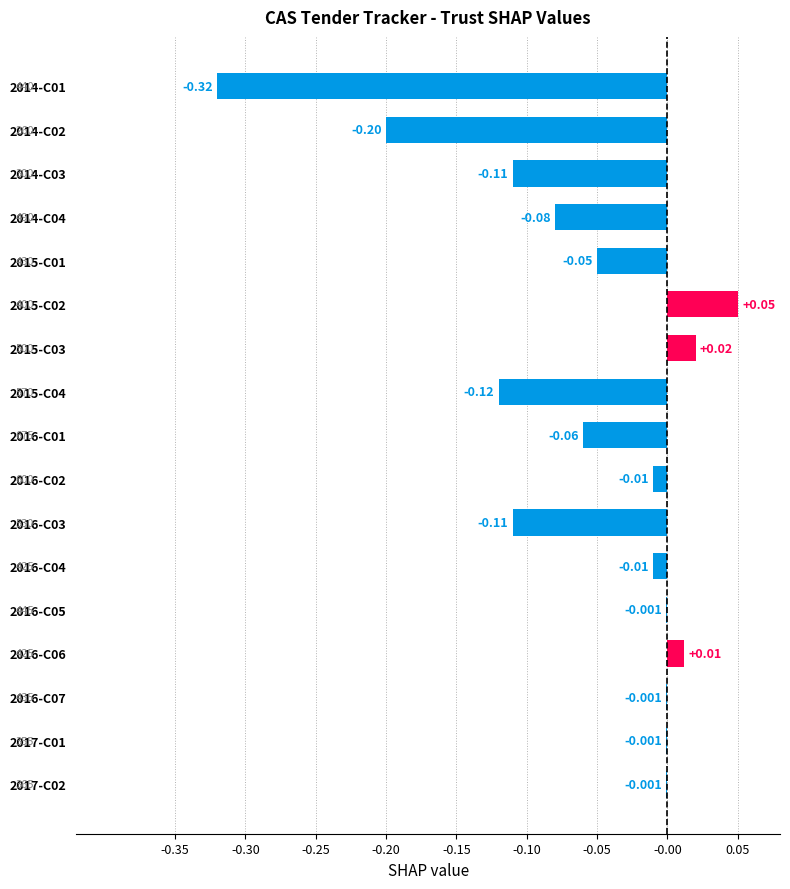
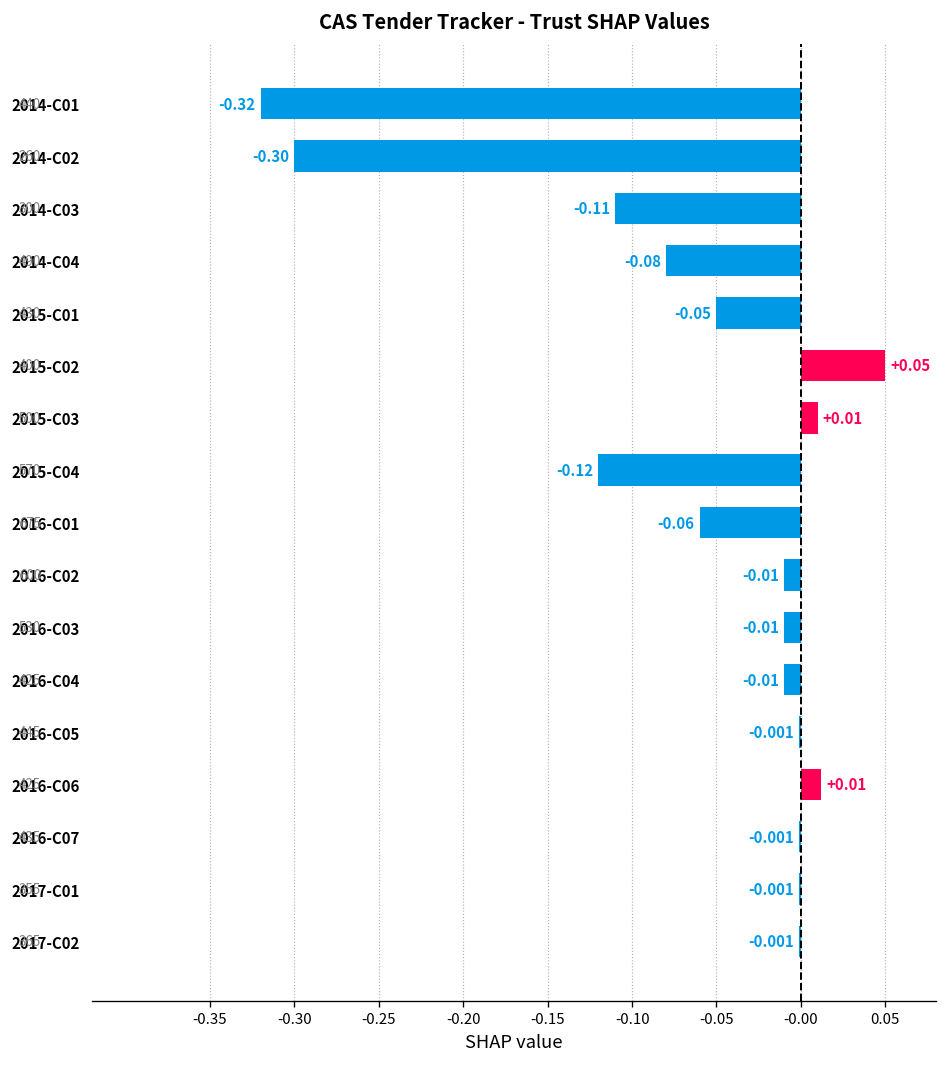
  {
    "2014-C01": "-0.32",
-   "2014-C02": "-0.20",
+   "2014-C02": "-0.30",
    "2014-C03": "-0.11",
    "2014-C04": "-0.08",
    "2015-C01": "-0.05",
    "2015-C02": "+0.05",
-   "2015-C03": "+0.02",
+   "2015-C03": "+0.01",
    "2015-C04": "-0.12",
    "2016-C01": "-0.06",
    "2016-C02": "-0.01",
-   "2016-C03": "-0.11",
+   "2016-C03": "-0.01",
    "2016-C04": "-0.01",
    "2016-C05": "-0.001",
    "2016-C06": "+0.01",
    "2016-C07": "-0.001",
    "2017-C01": "-0.001",
    "2017-C02": "-0.001"
  }
